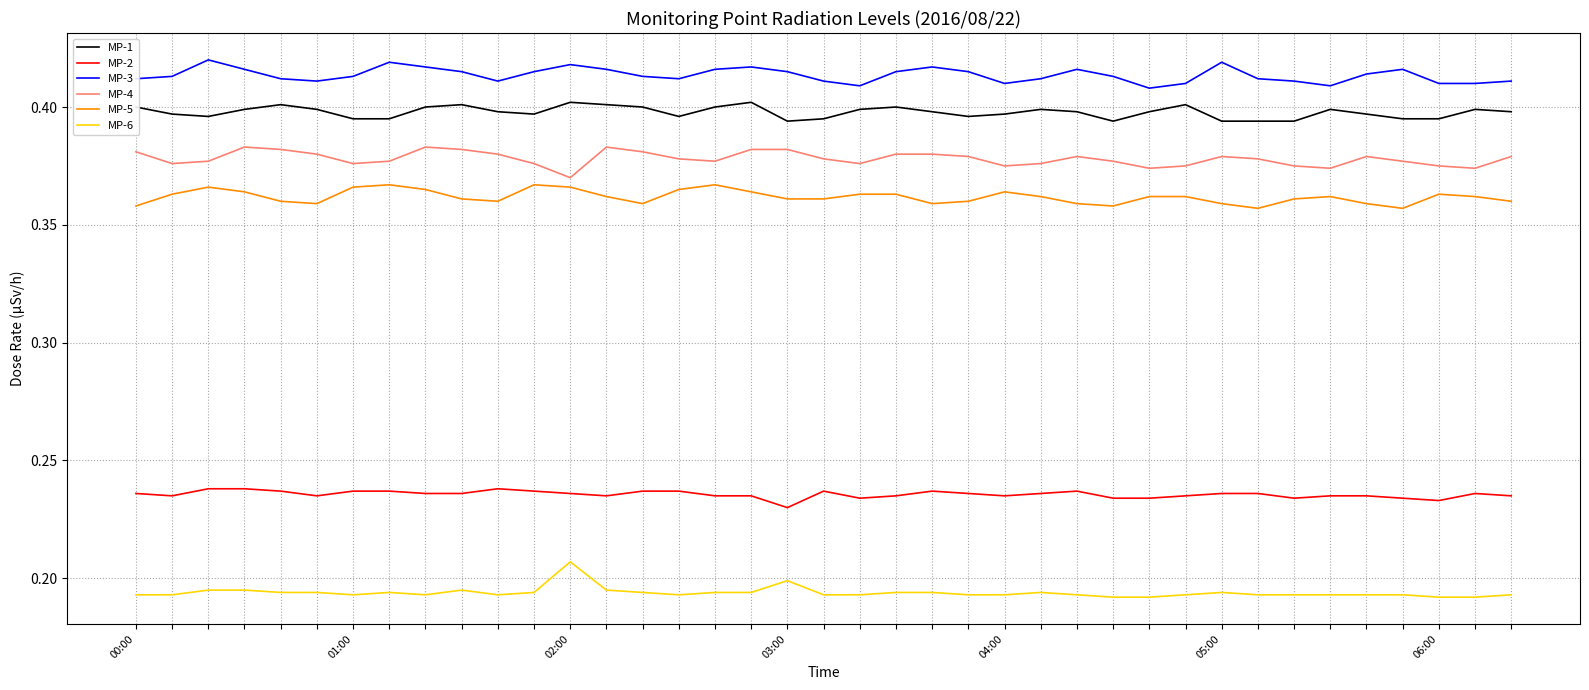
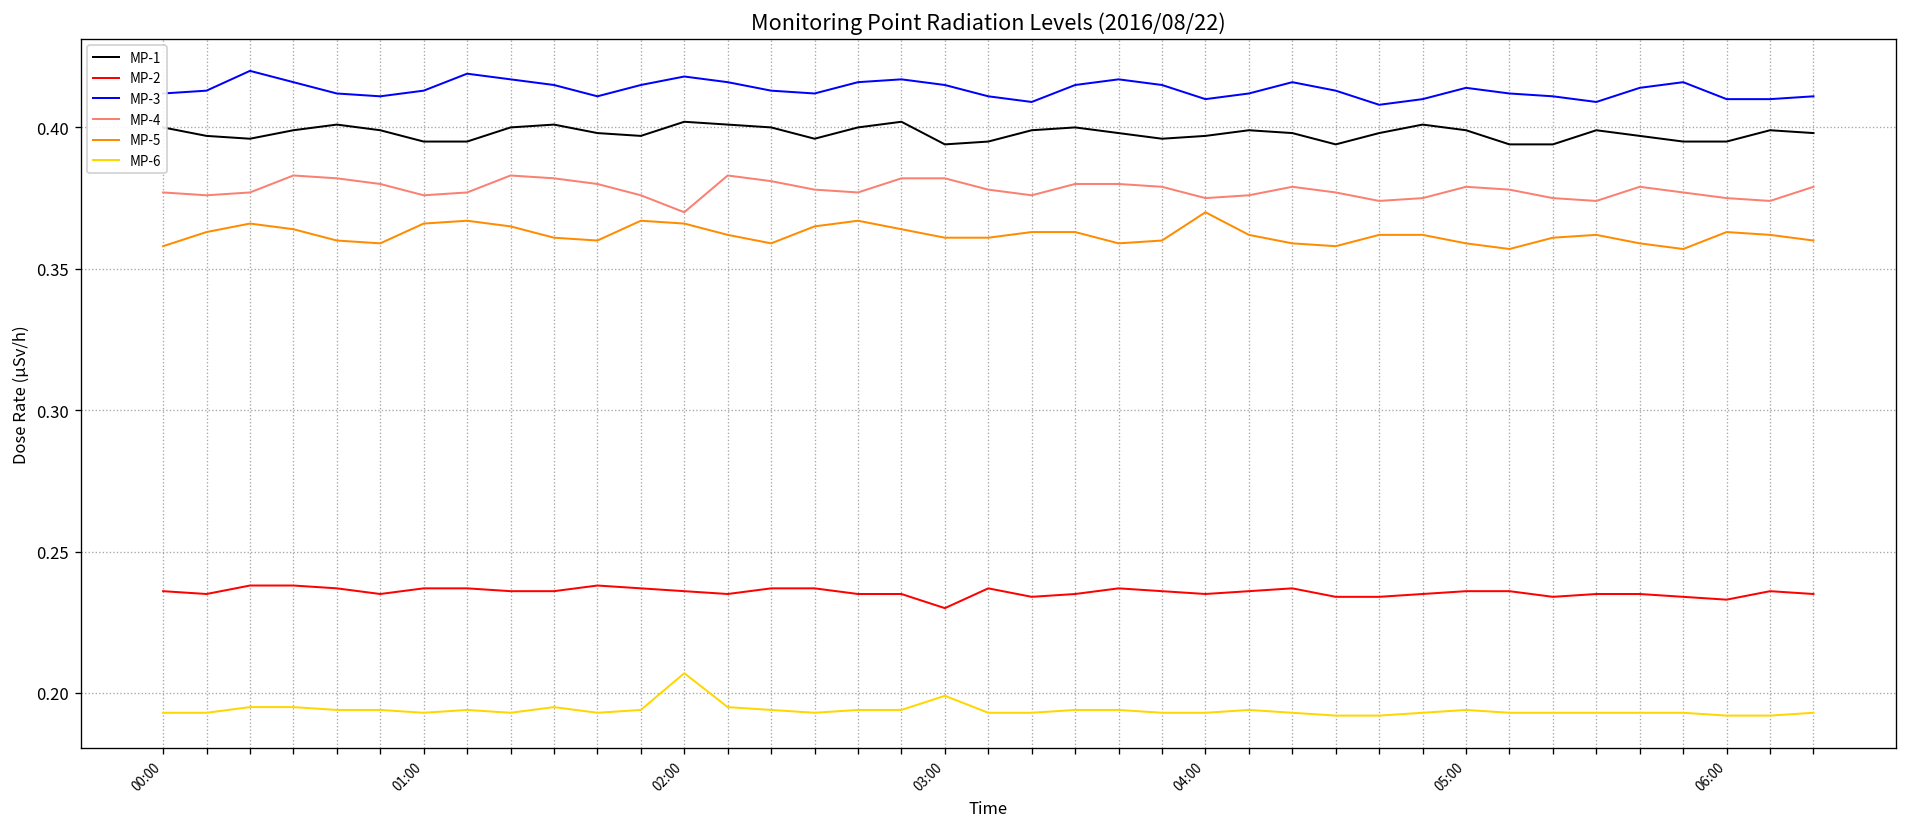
  {
    "MP-1": {
      "01:00": 0.395,
      "02:00": 0.402,
      "03:00": 0.394,
      "04:00": 0.397,
-     "05:00": 0.394,
+     "05:00": 0.399,
      "06:00": 0.395
    },
    "MP-2": {
      "00:00": 0.236,
      "01:00": 0.237,
      "02:00": 0.236,
      "03:00": 0.230,
      "04:00": 0.235,
      "05:00": 0.236,
      "06:00": 0.233
    },
    "MP-3": {
      "01:00": 0.413,
      "02:00": 0.418,
      "03:00": 0.415,
      "04:00": 0.410,
-     "05:00": 0.419,
+     "05:00": 0.414,
      "06:00": 0.410
    },
    "MP-4": {
-     "00:00": 0.381,
+     "00:00": 0.377,
      "01:00": 0.376,
      "02:00": 0.370,
      "03:00": 0.382,
      "04:00": 0.375,
      "05:00": 0.379,
      "06:00": 0.375
    },
    "MP-5": {
      "00:00": 0.358,
      "01:00": 0.366,
      "02:00": 0.366,
      "03:00": 0.361,
-     "04:00": 0.364,
+     "04:00": 0.370,
      "05:00": 0.359,
      "06:00": 0.363
    },
    "MP-6": {
      "00:00": 0.193,
      "01:00": 0.193,
      "02:00": 0.207,
      "03:00": 0.199,
      "04:00": 0.193,
      "05:00": 0.194,
      "06:00": 0.192
    }
  }
